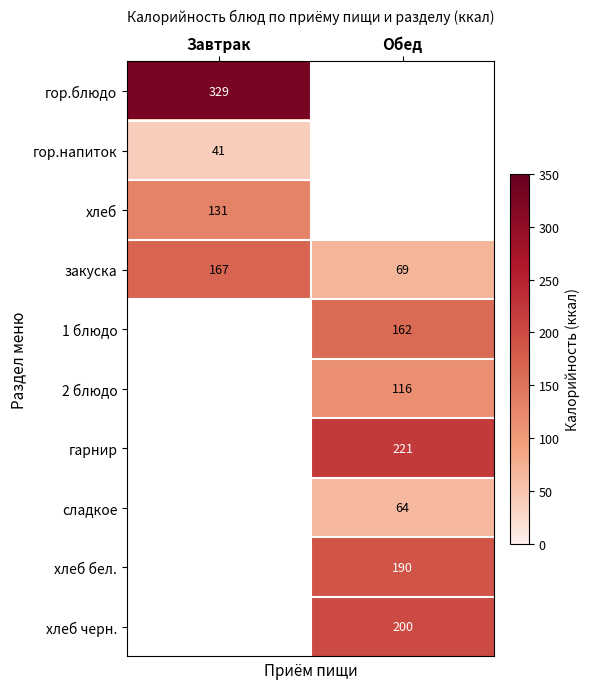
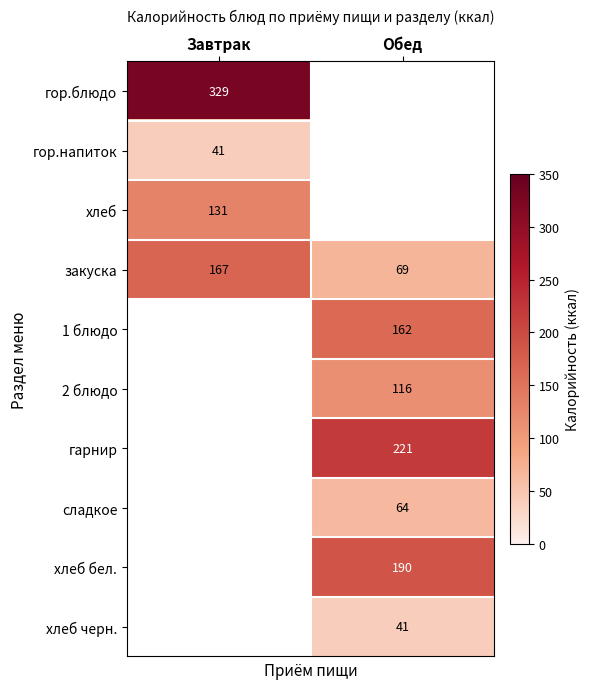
  {
    "гор.блюдо": {
      "Завтрак": 329
    },
    "гор.напиток": {
      "Завтрак": 41
    },
    "хлеб": {
      "Завтрак": 131
    },
    "закуска": {
      "Завтрак": 167,
      "Обед": 69
    },
    "1 блюдо": {
      "Обед": 162
    },
    "2 блюдо": {
      "Обед": 116
    },
    "гарнир": {
      "Обед": 221
    },
    "сладкое": {
      "Обед": 64
    },
    "хлеб бел.": {
      "Обед": 190
    },
    "хлеб черн.": {
-     "Обед": 200
+     "Обед": 41
    }
  }
